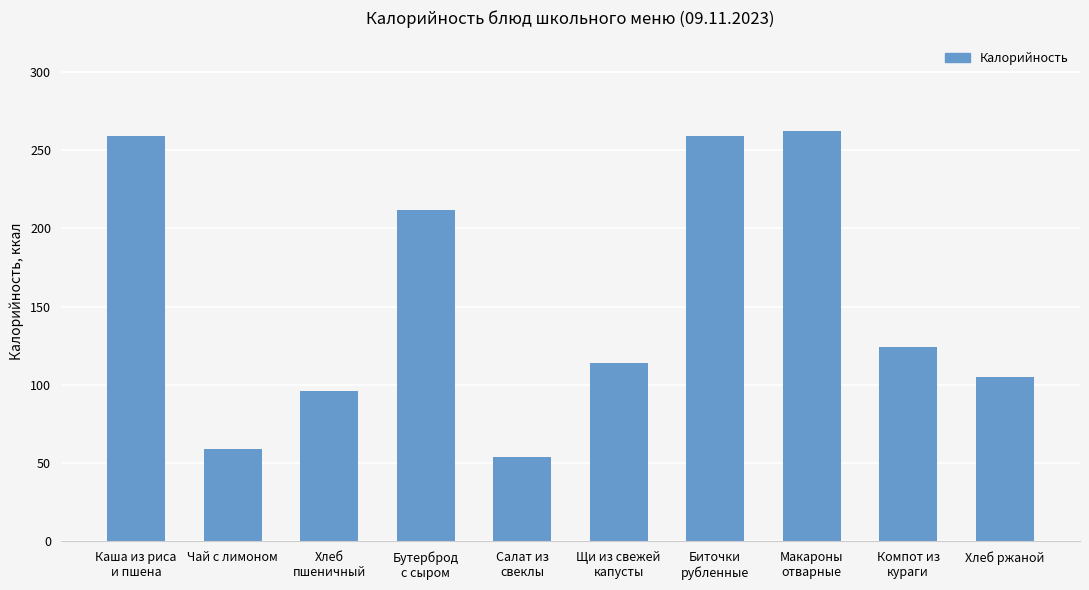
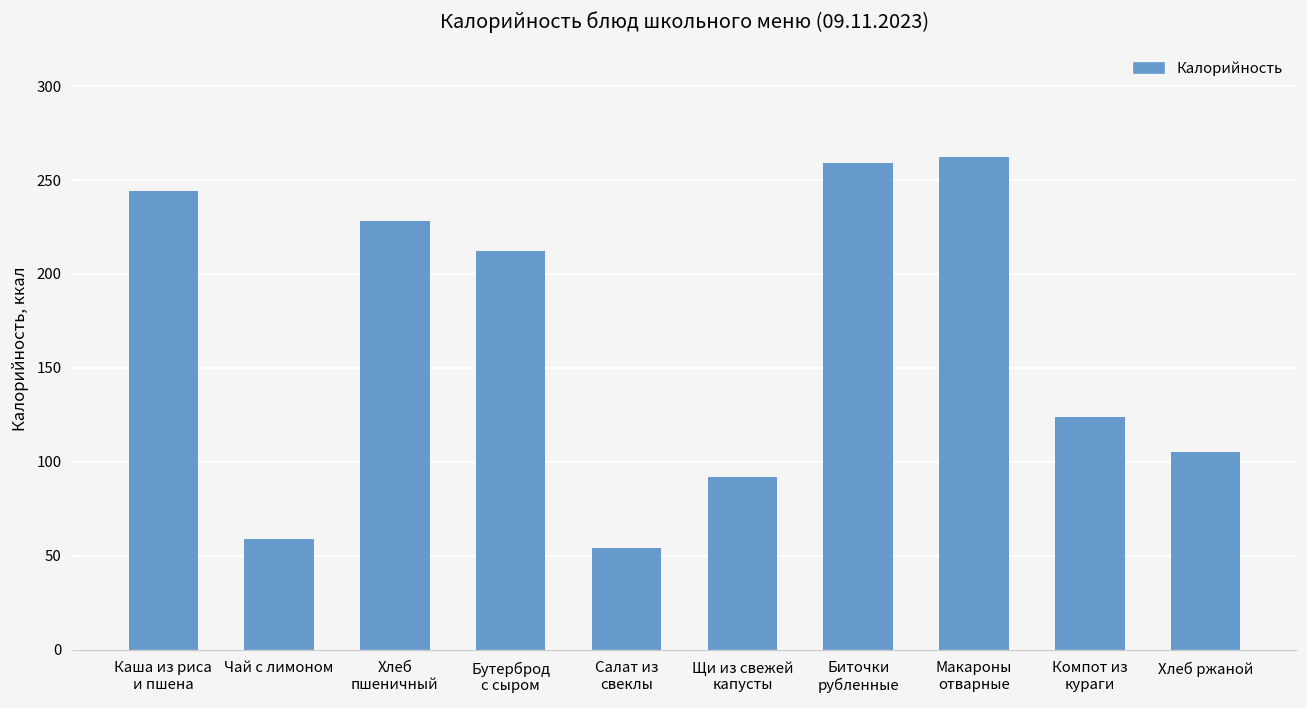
  {
-   "Каша из риса и пшена": 259,
+   "Каша из риса и пшена": 244,
    "Чай с лимоном": 59,
-   "Хлеб пшеничный": 96,
+   "Хлеб пшеничный": 228,
    "Бутерброд с сыром": 212,
    "Салат из свеклы": 54,
-   "Щи из свежей капусты": 114,
+   "Щи из свежей капусты": 92,
    "Биточки рубленные": 259,
    "Макароны отварные": 262,
    "Компот из кураги": 124,
    "Хлеб ржаной": 105
  }
